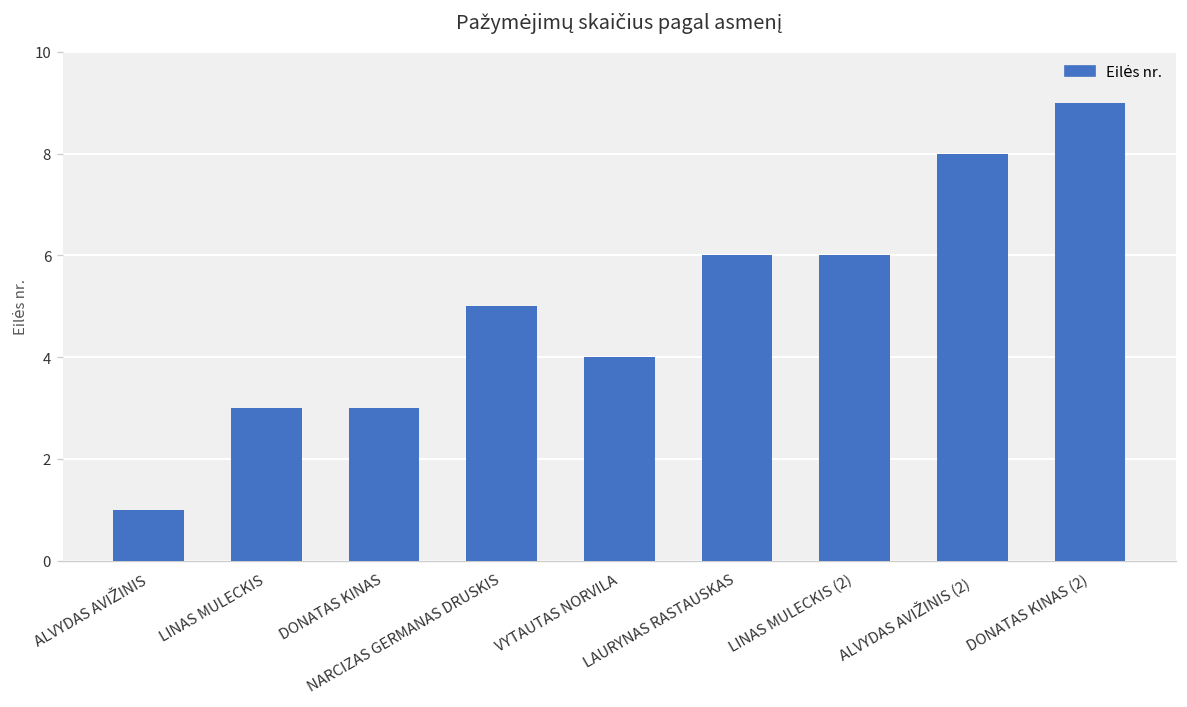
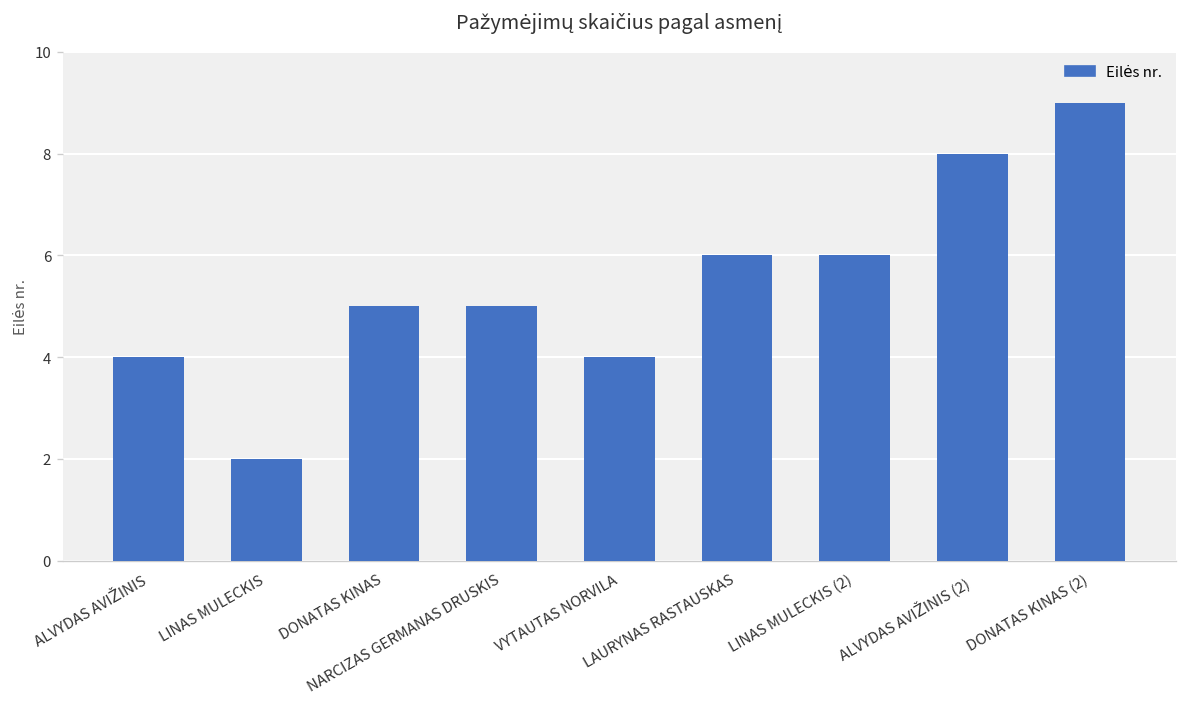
  {
-   "ALVYDAS AVIŽINIS": 1,
-   "LINAS MULECKIS": 3,
-   "DONATAS KINAS": 3,
+   "ALVYDAS AVIŽINIS": 4,
+   "LINAS MULECKIS": 2,
+   "DONATAS KINAS": 5,
    "NARCIZAS GERMANAS DRUSKIS": 5,
    "VYTAUTAS NORVILA": 4,
    "LAURYNAS RASTAUSKAS": 6,
    "LINAS MULECKIS (2)": 6,
    "ALVYDAS AVIŽINIS (2)": 8,
    "DONATAS KINAS (2)": 9
  }
